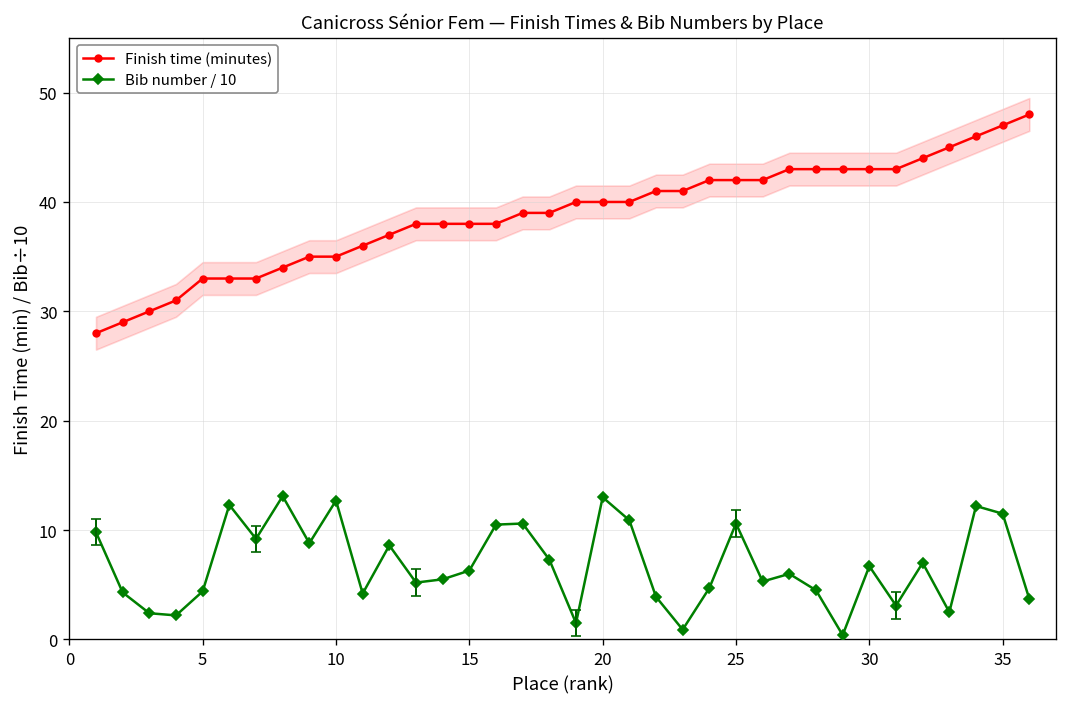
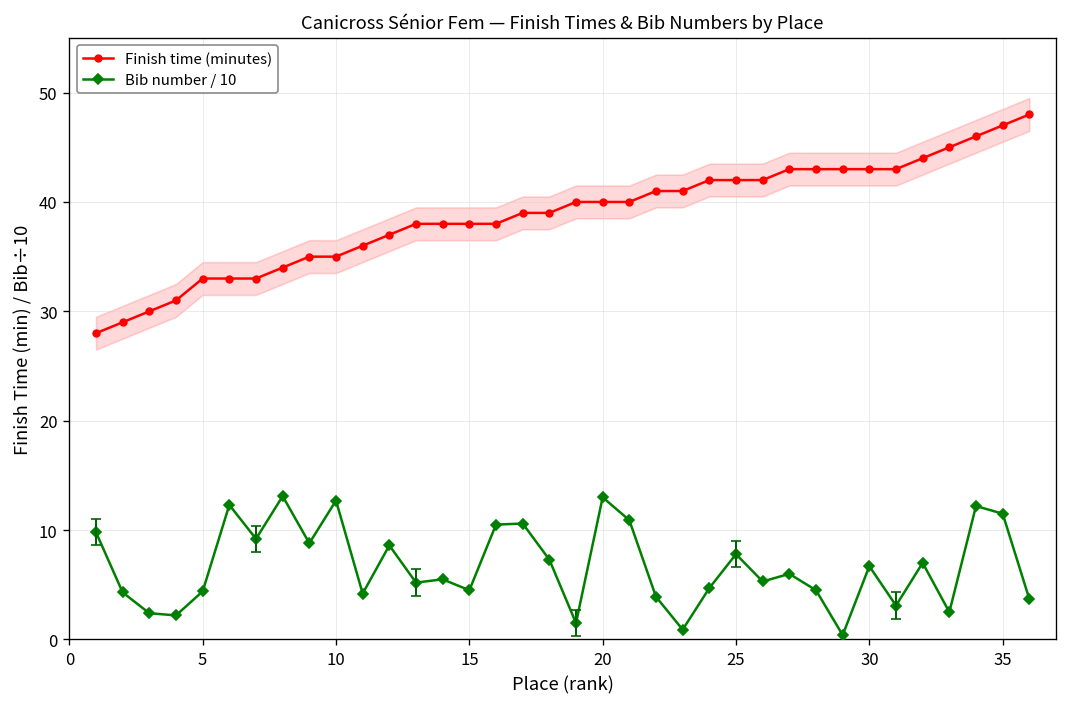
  {
    "Bib number / 10": {
      "5": 4,
      "10": 13,
-     "15": 6,
+     "15": 5,
      "20": 13,
-     "25": 11,
+     "25": 8,
      "30": 7,
      "35": 12
    }
  }
